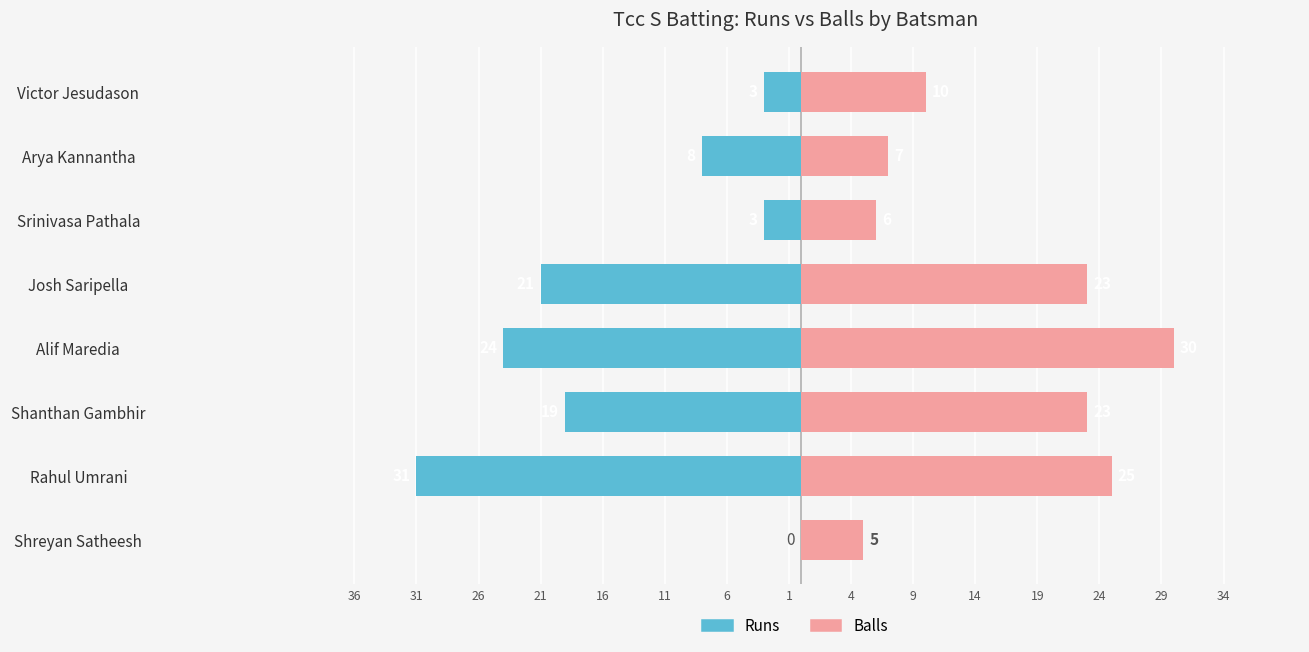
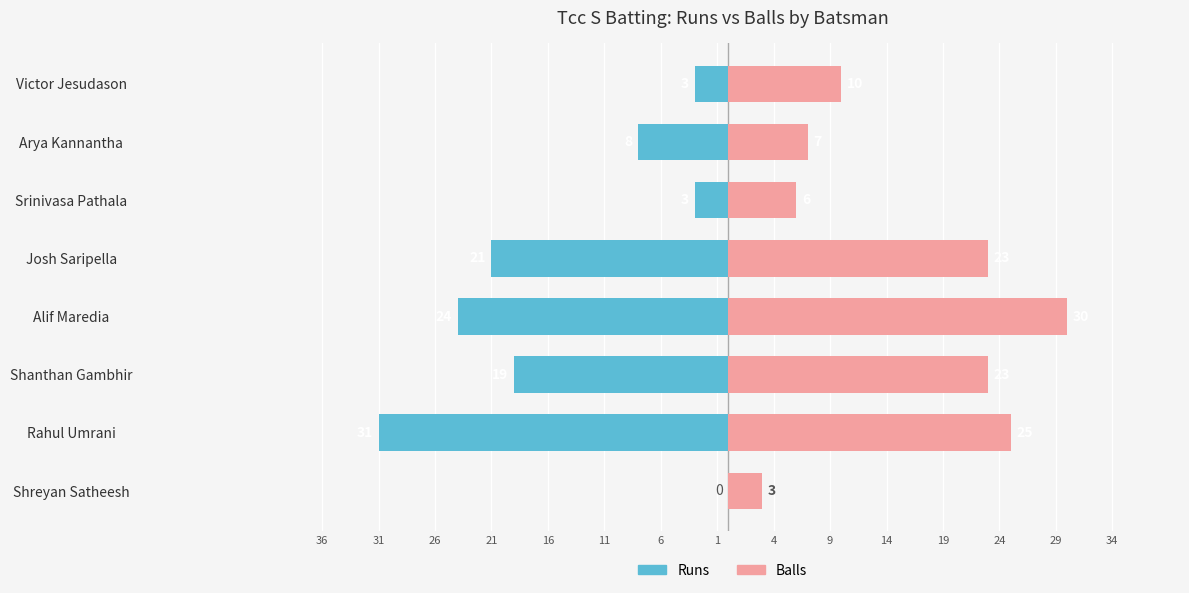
  {
    "Runs": {
      "Shreyan Satheesh": 0
    },
    "Balls": {
-     "Shreyan Satheesh": 5
+     "Shreyan Satheesh": 3
    }
  }
